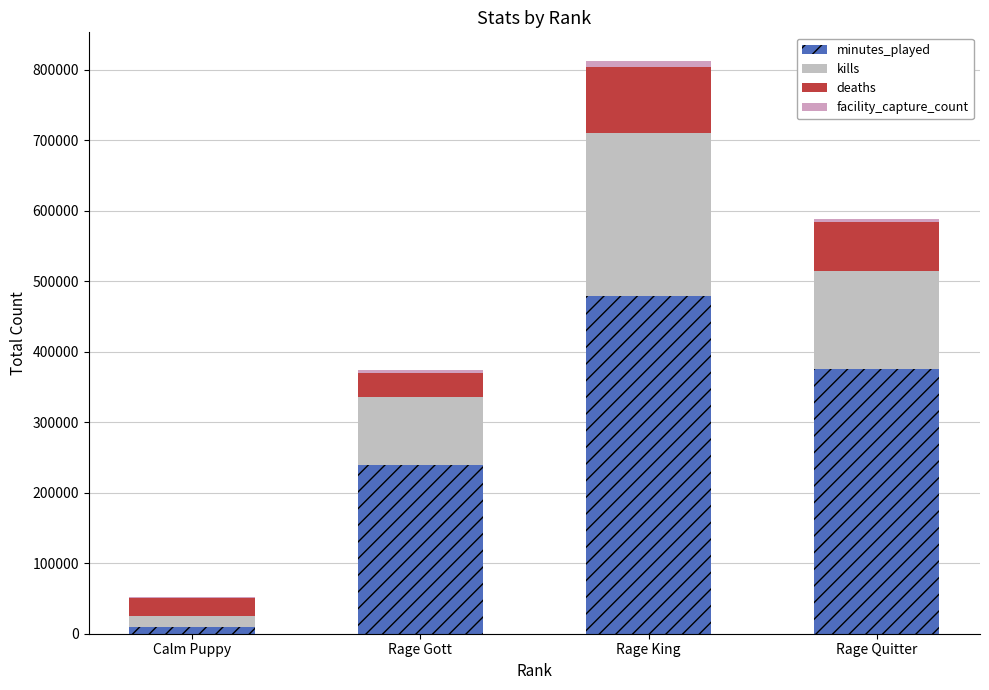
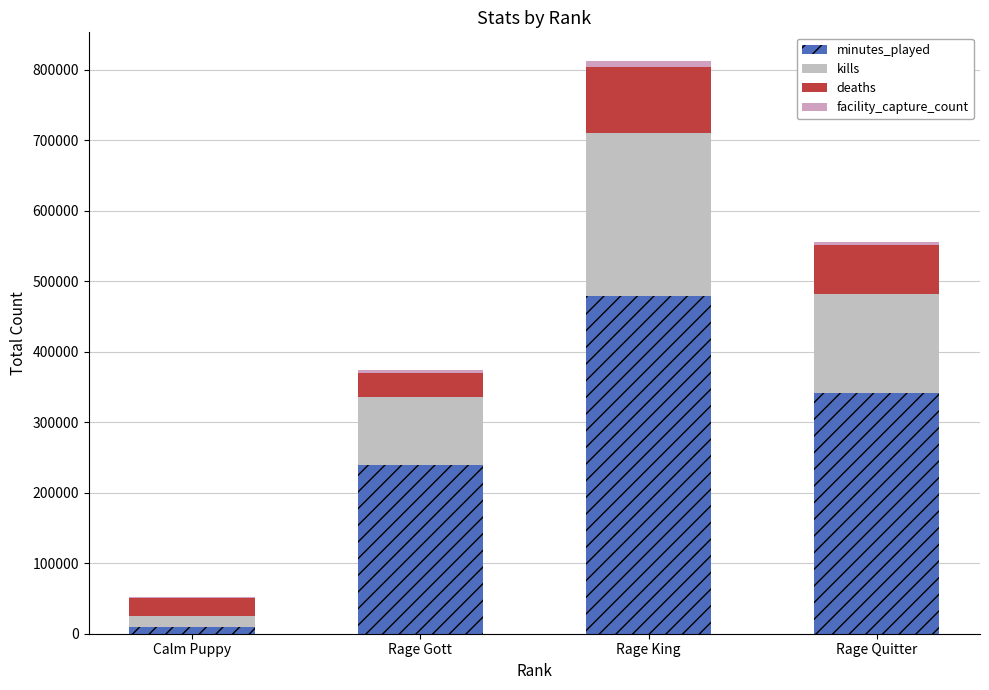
  {
    "minutes_played": {
      "Calm Puppy": 10000,
      "Rage Gott": 240000,
      "Rage King": 480000,
-     "Rage Quitter": 370000
+     "Rage Quitter": 340000
    },
    "deaths": {
      "Calm Puppy": 30000,
      "Rage Gott": 30000,
      "Rage King": 90000,
      "Rage Quitter": 70000
    }
  }
